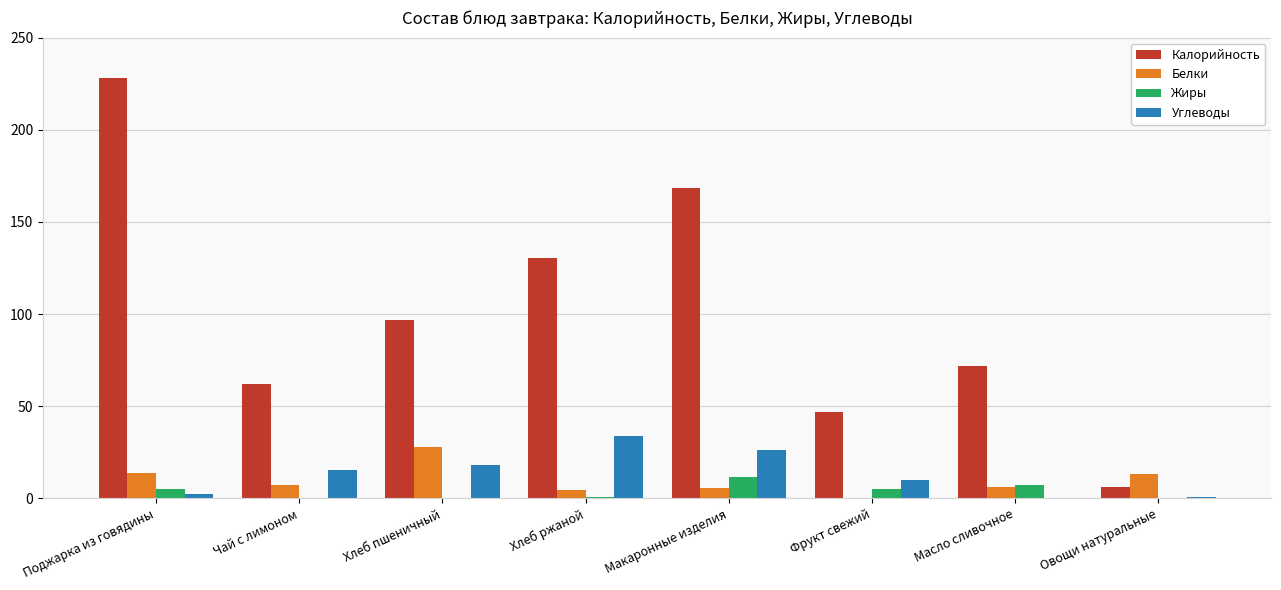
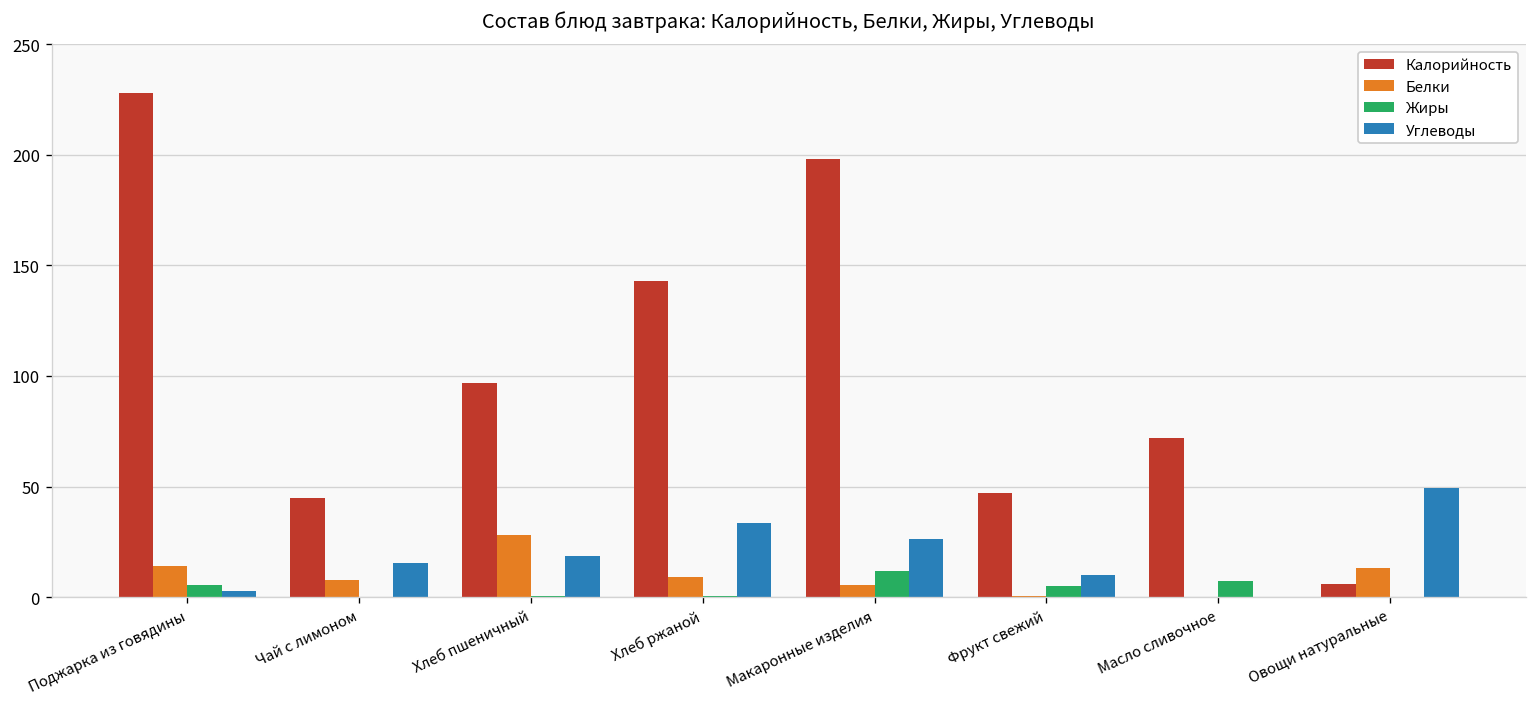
  {
    "Калорийность": {
      "Поджарка из говядины": 228,
-     "Чай с лимоном": 62,
+     "Чай с лимоном": 45,
      "Хлеб пшеничный": 97,
-     "Хлеб ржаной": 131,
-     "Макаронные изделия": 168,
+     "Хлеб ржаной": 143,
+     "Макаронные изделия": 198,
      "Фрукт свежий": 47,
      "Масло сливочное": 72,
      "Овощи натуральные": 6
    },
    "Белки": {
      "Поджарка из говядины": 14,
      "Чай с лимоном": 8,
      "Хлеб пшеничный": 28,
-     "Хлеб ржаной": 4,
+     "Хлеб ржаной": 9,
      "Макаронные изделия": 6,
-     "Масло сливочное": 6,
+     "Масло сливочное": 0,
      "Овощи натуральные": 13
    },
    "Жиры": {
      "Поджарка из говядины": 5,
      "Макаронные изделия": 12,
      "Фрукт свежий": 5,
      "Масло сливочное": 7
    },
    "Углеводы": {
      "Поджарка из говядины": 3,
      "Чай с лимоном": 15,
      "Хлеб пшеничный": 18,
      "Хлеб ржаной": 34,
      "Макаронные изделия": 26,
      "Фрукт свежий": 10,
-     "Овощи натуральные": 1
+     "Овощи натуральные": 49
    }
  }
